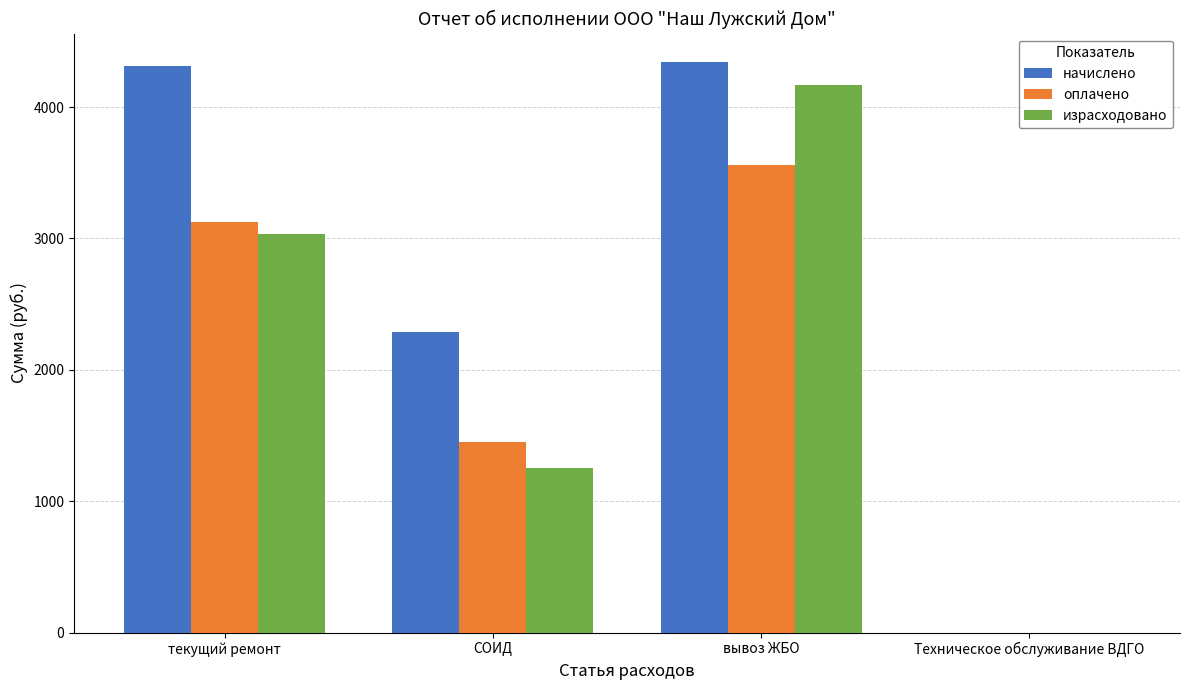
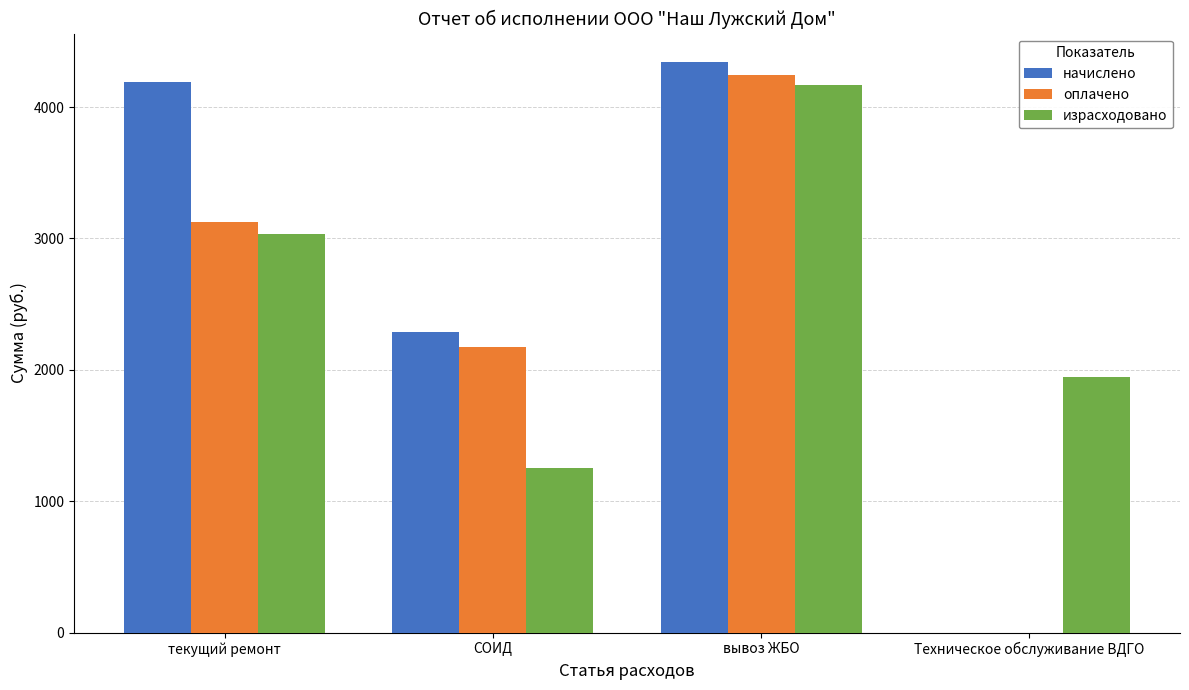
  {
    "начислено": {
-     "текущий ремонт": 4310,
+     "текущий ремонт": 4190,
      "СОИД": 2290,
      "вывоз ЖБО": 4340,
      "Техническое обслуживание ВДГО": 0
    },
    "оплачено": {
      "текущий ремонт": 3130,
-     "СОИД": 1450,
-     "вывоз ЖБО": 3560,
+     "СОИД": 2180,
+     "вывоз ЖБО": 4240,
      "Техническое обслуживание ВДГО": 0
    },
    "израсходовано": {
      "текущий ремонт": 3030,
      "СОИД": 1250,
      "вывоз ЖБО": 4170,
-     "Техническое обслуживание ВДГО": 0
+     "Техническое обслуживание ВДГО": 1950
    }
  }
